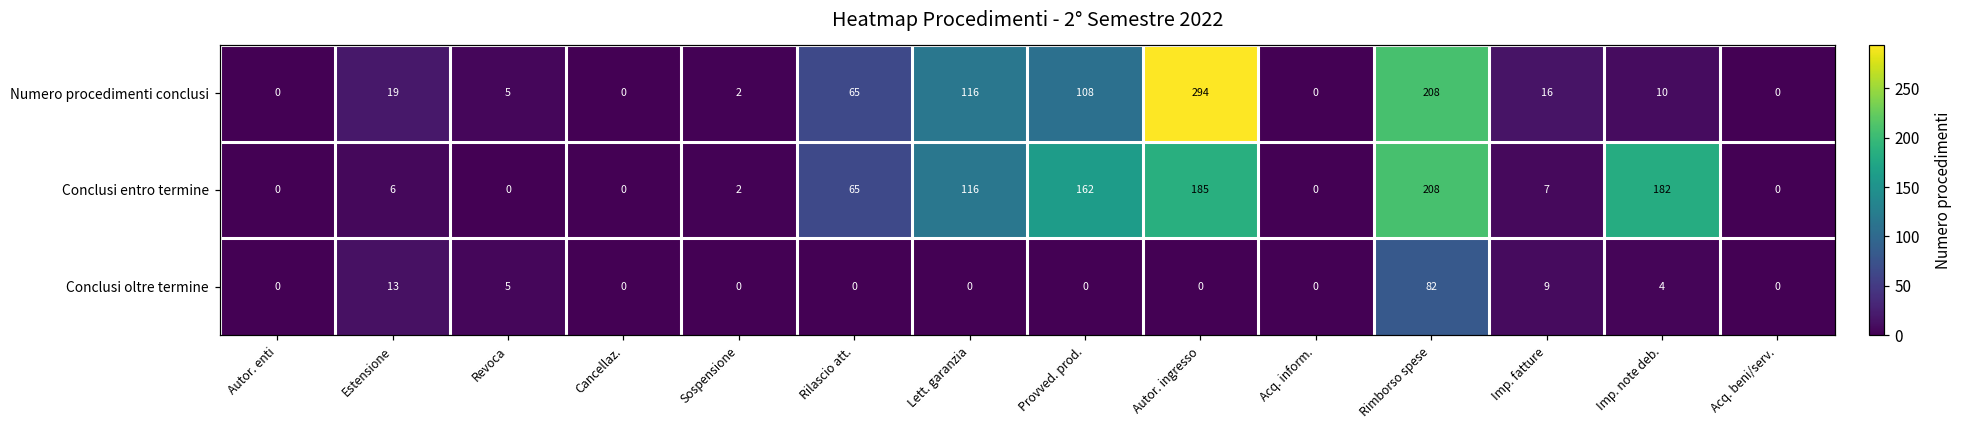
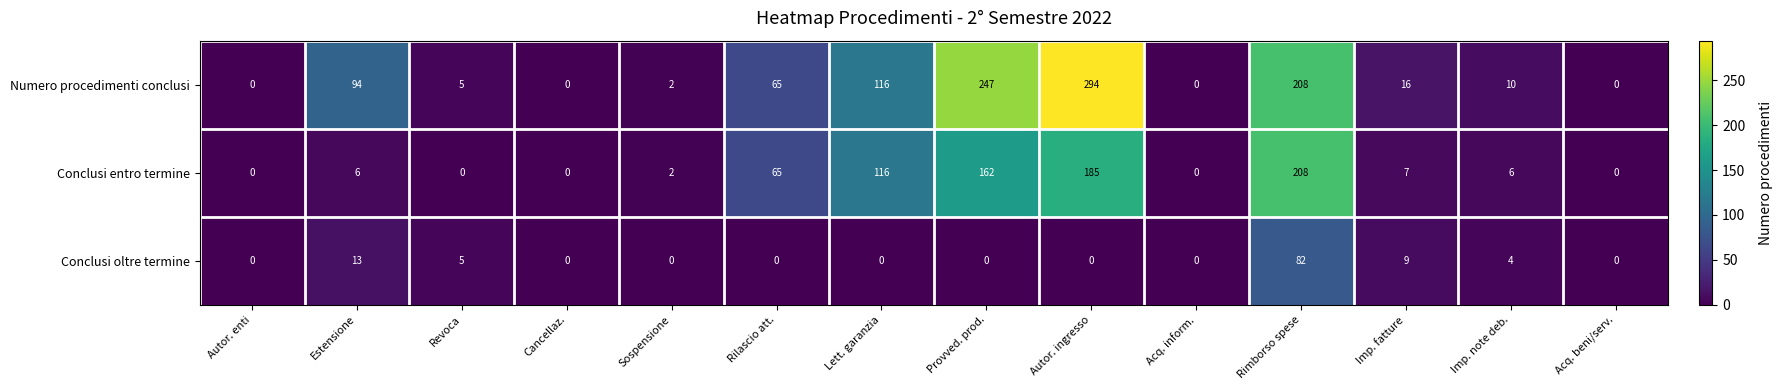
  {
    "Numero procedimenti conclusi": {
      "Autor. enti": 0,
-     "Estensione": 19,
+     "Estensione": 94,
      "Revoca": 5,
      "Cancellaz.": 0,
      "Sospensione": 2,
      "Rilascio att.": 65,
      "Lett. garanzia": 116,
-     "Provved. prod.": 108,
+     "Provved. prod.": 247,
      "Autor. ingresso": 294,
      "Acq. inform.": 0,
      "Rimborso spese": 208,
      "Imp. fatture": 16,
      "Imp. note deb.": 10,
      "Acq. beni/serv.": 0
    },
    "Conclusi entro termine": {
      "Autor. enti": 0,
      "Estensione": 6,
      "Revoca": 0,
      "Cancellaz.": 0,
      "Sospensione": 2,
      "Rilascio att.": 65,
      "Lett. garanzia": 116,
      "Provved. prod.": 162,
      "Autor. ingresso": 185,
      "Acq. inform.": 0,
      "Rimborso spese": 208,
      "Imp. fatture": 7,
-     "Imp. note deb.": 182,
+     "Imp. note deb.": 6,
      "Acq. beni/serv.": 0
    },
    "Conclusi oltre termine": {
      "Autor. enti": 0,
      "Estensione": 13,
      "Revoca": 5,
      "Cancellaz.": 0,
      "Sospensione": 0,
      "Rilascio att.": 0,
      "Lett. garanzia": 0,
      "Provved. prod.": 0,
      "Autor. ingresso": 0,
      "Acq. inform.": 0,
      "Rimborso spese": 82,
      "Imp. fatture": 9,
      "Imp. note deb.": 4,
      "Acq. beni/serv.": 0
    }
  }
